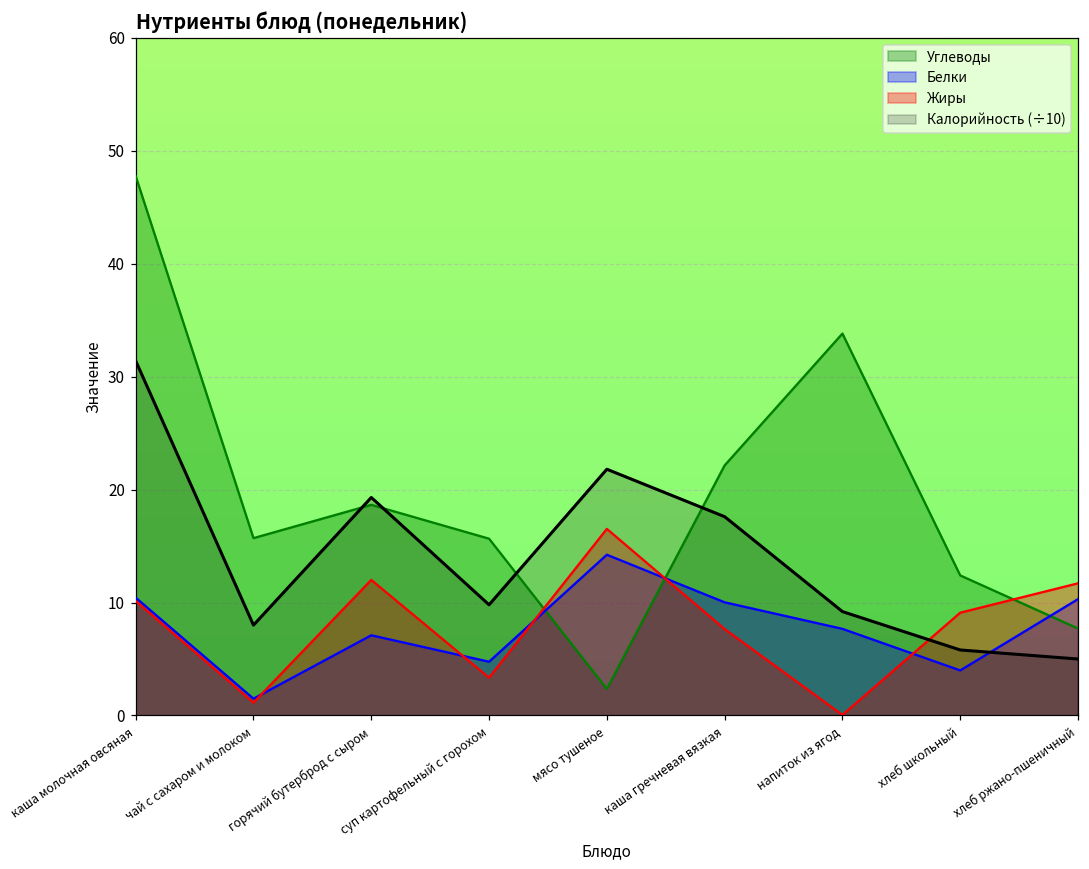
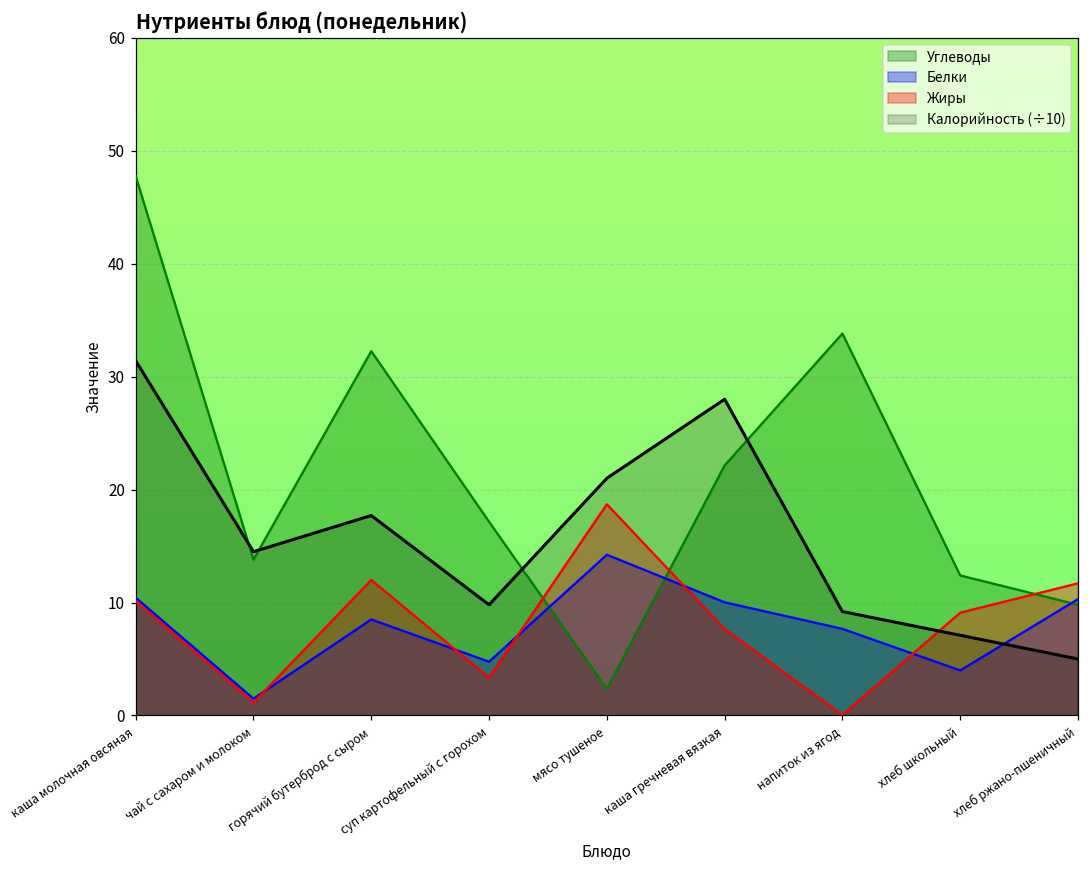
  {
    "Углеводы": {
      "каша молочная овсяная": 47.8,
-     "чай с сахаром и молоком": 15.7,
-     "горячий бутерброд с сыром": 18.7,
-     "суп картофельный с горохом": 15.7,
+     "чай с сахаром и молоком": 13.8,
+     "горячий бутерброд с сыром": 32.3,
+     "суп картофельный с горохом": 17.2,
      "мясо тушеное": 2.4,
      "каша гречневая вязкая": 22.1,
      "напиток из ягод": 33.8,
      "хлеб школьный": 12.4,
-     "хлеб ржано-пшеничный": 7.7
+     "хлеб ржано-пшеничный": 9.8
    },
    "Белки": {
      "каша молочная овсяная": 10.4,
      "чай с сахаром и молоком": 1.5,
-     "горячий бутерброд с сыром": 7.1,
+     "горячий бутерброд с сыром": 8.5,
      "суп картофельный с горохом": 4.8,
      "мясо тушеное": 14.2,
      "каша гречневая вязкая": 10.0,
      "напиток из ягод": 7.7,
      "хлеб школьный": 4.0,
      "хлеб ржано-пшеничный": 10.3
    },
    "Жиры": {
      "каша молочная овсяная": 10.1,
      "чай с сахаром и молоком": 1.1,
      "горячий бутерброд с сыром": 12.0,
      "суп картофельный с горохом": 3.4,
-     "мясо тушеное": 16.5,
+     "мясо тушеное": 18.7,
      "каша гречневая вязкая": 7.7,
      "напиток из ягод": 0.1,
      "хлеб школьный": 9.1,
      "хлеб ржано-пшеничный": 11.7
    },
    "Калорийность (÷10)": {
      "каша молочная овсяная": 31.4,
-     "чай с сахаром и молоком": 8.0,
-     "горячий бутерброд с сыром": 19.3,
+     "чай с сахаром и молоком": 14.5,
+     "горячий бутерброд с сыром": 17.7,
      "суп картофельный с горохом": 9.8,
-     "мясо тушеное": 21.8,
-     "каша гречневая вязкая": 17.6,
+     "мясо тушеное": 21.0,
+     "каша гречневая вязкая": 28.0,
      "напиток из ягод": 9.2,
-     "хлеб школьный": 5.8,
+     "хлеб школьный": 7.1,
      "хлеб ржано-пшеничный": 5.0
    }
  }
